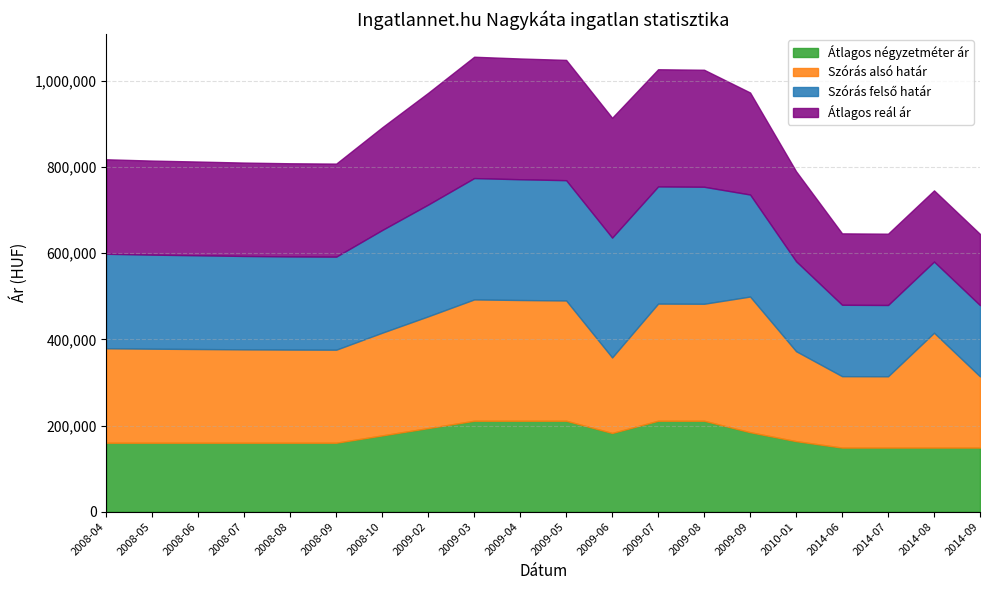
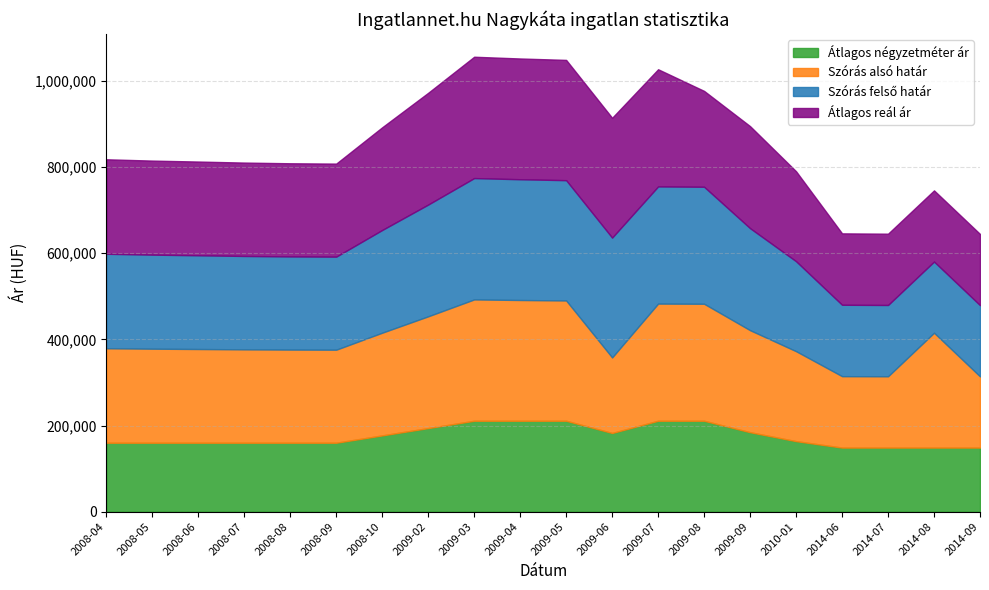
  {
    "Átlagos négyzetméter ár": {
      "2008-04": "160,000",
      "2008-05": "160,000",
      "2008-06": "160,000",
      "2008-07": "160,000",
      "2008-08": "160,000",
      "2008-09": "160,000",
      "2008-10": "180,000",
      "2009-02": "190,000",
      "2009-03": "210,000",
      "2009-04": "210,000",
      "2009-05": "210,000",
      "2009-06": "180,000",
      "2009-07": "210,000",
      "2009-08": "210,000",
      "2009-09": "180,000",
      "2010-01": "160,000",
      "2014-06": "150,000",
      "2014-07": "150,000",
      "2014-08": "150,000",
      "2014-09": "150,000"
    },
    "Szórás alsó határ": {
      "2008-04": "220,000",
      "2008-05": "220,000",
      "2008-06": "220,000",
      "2008-07": "220,000",
      "2008-08": "220,000",
      "2008-09": "220,000",
      "2008-10": "240,000",
      "2009-02": "260,000",
      "2009-03": "280,000",
      "2009-04": "280,000",
      "2009-05": "280,000",
      "2009-06": "180,000",
      "2009-07": "270,000",
      "2009-08": "270,000",
-     "2009-09": "310,000",
+     "2009-09": "240,000",
      "2010-01": "210,000",
      "2014-06": "170,000",
      "2014-07": "170,000",
      "2014-08": "270,000",
      "2014-09": "170,000"
    },
    "Szórás felső határ": {
      "2008-04": "220,000",
      "2008-05": "220,000",
      "2008-06": "220,000",
      "2008-07": "220,000",
      "2008-08": "220,000",
      "2008-09": "220,000",
      "2008-10": "240,000",
      "2009-02": "260,000",
      "2009-03": "280,000",
      "2009-04": "280,000",
      "2009-05": "280,000",
      "2009-06": "280,000",
      "2009-07": "270,000",
      "2009-08": "270,000",
      "2009-09": "240,000",
      "2010-01": "210,000",
      "2014-06": "170,000",
      "2014-07": "170,000",
      "2014-08": "170,000",
      "2014-09": "170,000"
    },
    "Átlagos reál ár": {
      "2008-04": "220,000",
      "2008-05": "220,000",
      "2008-06": "220,000",
      "2008-07": "220,000",
      "2008-08": "220,000",
      "2008-09": "220,000",
      "2008-10": "240,000",
      "2009-02": "260,000",
      "2009-03": "280,000",
      "2009-04": "280,000",
      "2009-05": "280,000",
      "2009-06": "280,000",
      "2009-07": "270,000",
-     "2009-08": "270,000",
+     "2009-08": "220,000",
      "2009-09": "240,000",
      "2010-01": "210,000",
      "2014-06": "170,000",
      "2014-07": "170,000",
      "2014-08": "170,000",
      "2014-09": "170,000"
    }
  }
